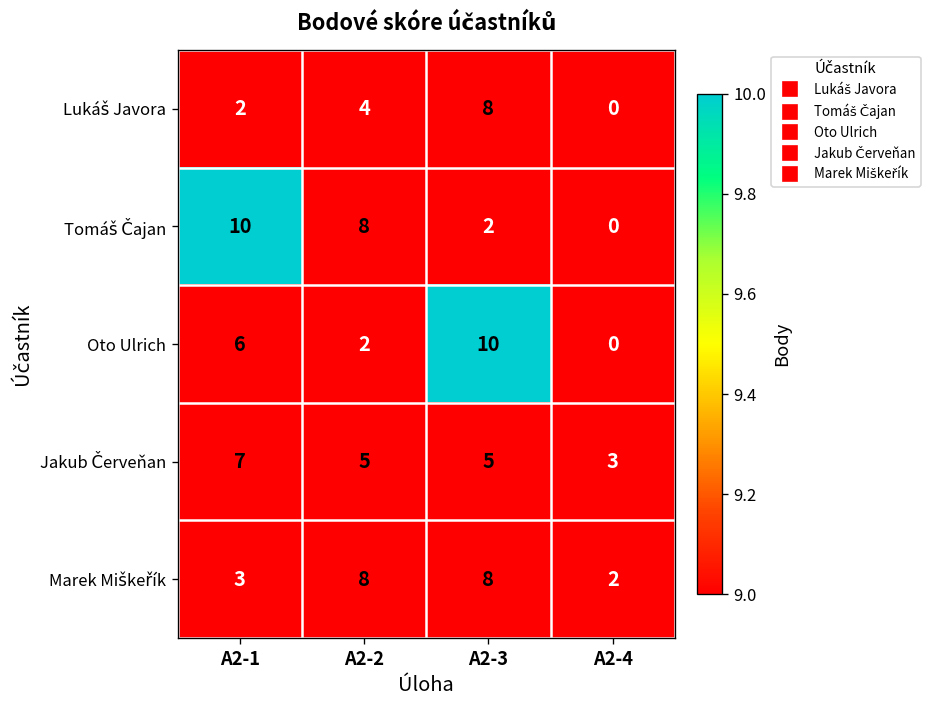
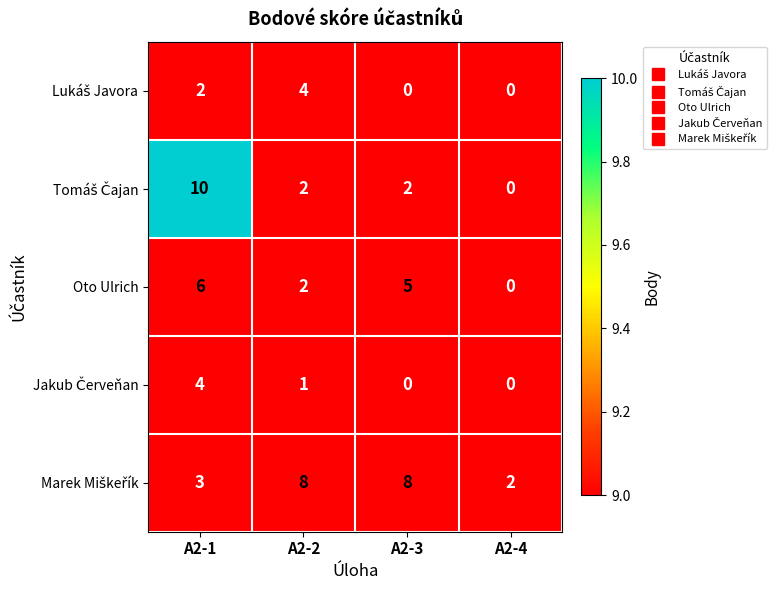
  {
    "Lukáš Javora": {
      "A2-1": 2,
      "A2-2": 4,
-     "A2-3": 8,
+     "A2-3": 0,
      "A2-4": 0
    },
    "Tomáš Čajan": {
      "A2-1": 10,
-     "A2-2": 8,
+     "A2-2": 2,
      "A2-3": 2,
      "A2-4": 0
    },
    "Oto Ulrich": {
      "A2-1": 6,
      "A2-2": 2,
-     "A2-3": 10,
+     "A2-3": 5,
      "A2-4": 0
    },
    "Jakub Červeňan": {
-     "A2-1": 7,
-     "A2-2": 5,
-     "A2-3": 5,
-     "A2-4": 3
+     "A2-1": 4,
+     "A2-2": 1,
+     "A2-3": 0,
+     "A2-4": 0
    },
    "Marek Miškeřík": {
      "A2-1": 3,
      "A2-2": 8,
      "A2-3": 8,
      "A2-4": 2
    }
  }
